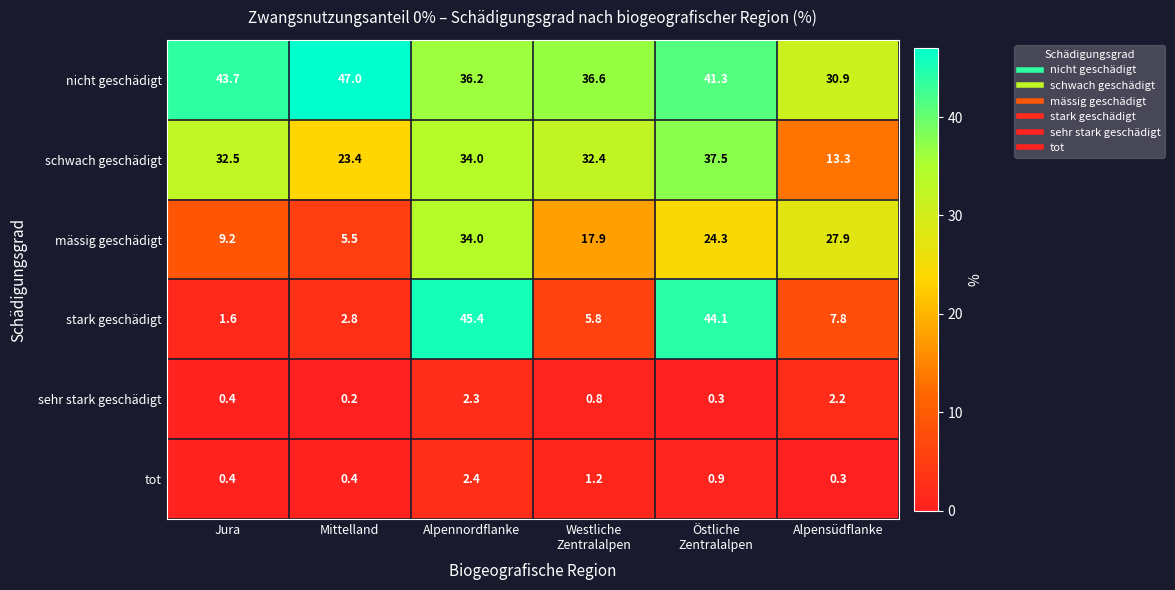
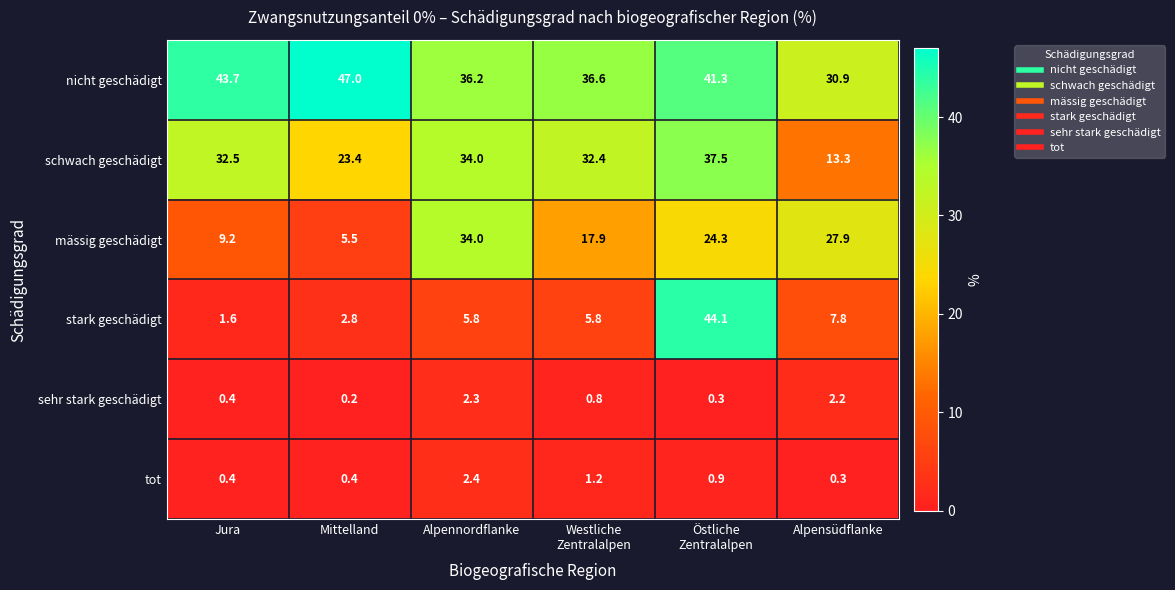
  {
    "nicht geschädigt": {
      "Jura": 43.7,
      "Mittelland": 47.0,
      "Alpennordflanke": 36.2,
      "Westliche Zentralalpen": 36.6,
      "Östliche Zentralalpen": 41.3,
      "Alpensüdflanke": 30.9
    },
    "schwach geschädigt": {
      "Jura": 32.5,
      "Mittelland": 23.4,
      "Alpennordflanke": 34.0,
      "Westliche Zentralalpen": 32.4,
      "Östliche Zentralalpen": 37.5,
      "Alpensüdflanke": 13.3
    },
    "mässig geschädigt": {
      "Jura": 9.2,
      "Mittelland": 5.5,
      "Alpennordflanke": 34.0,
      "Westliche Zentralalpen": 17.9,
      "Östliche Zentralalpen": 24.3,
      "Alpensüdflanke": 27.9
    },
    "stark geschädigt": {
      "Jura": 1.6,
      "Mittelland": 2.8,
-     "Alpennordflanke": 45.4,
+     "Alpennordflanke": 5.8,
      "Westliche Zentralalpen": 5.8,
      "Östliche Zentralalpen": 44.1,
      "Alpensüdflanke": 7.8
    },
    "sehr stark geschädigt": {
      "Jura": 0.4,
      "Mittelland": 0.2,
      "Alpennordflanke": 2.3,
      "Westliche Zentralalpen": 0.8,
      "Östliche Zentralalpen": 0.3,
      "Alpensüdflanke": 2.2
    },
    "tot": {
      "Jura": 0.4,
      "Mittelland": 0.4,
      "Alpennordflanke": 2.4,
      "Westliche Zentralalpen": 1.2,
      "Östliche Zentralalpen": 0.9,
      "Alpensüdflanke": 0.3
    }
  }
